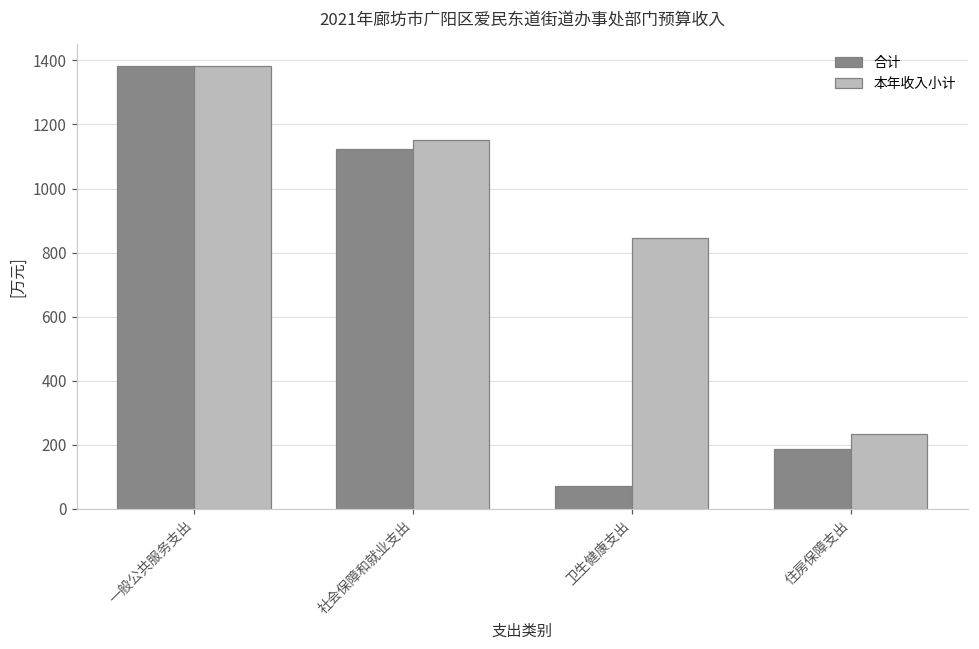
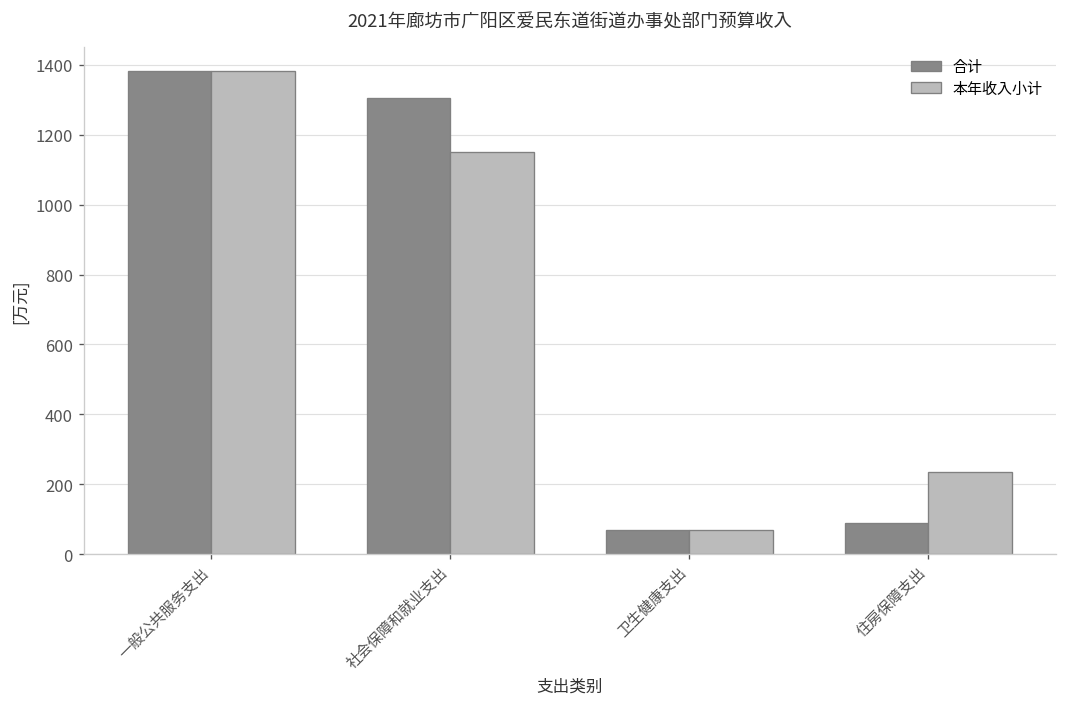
  {
    "合计": {
      "一般公共服务支出": 1380,
-     "社会保障和就业支出": 1120,
+     "社会保障和就业支出": 1300,
      "卫生健康支出": 70,
-     "住房保障支出": 190
+     "住房保障支出": 90
    },
    "本年收入小计": {
      "一般公共服务支出": 1380,
      "社会保障和就业支出": 1150,
-     "卫生健康支出": 840,
+     "卫生健康支出": 70,
      "住房保障支出": 240
    }
  }
